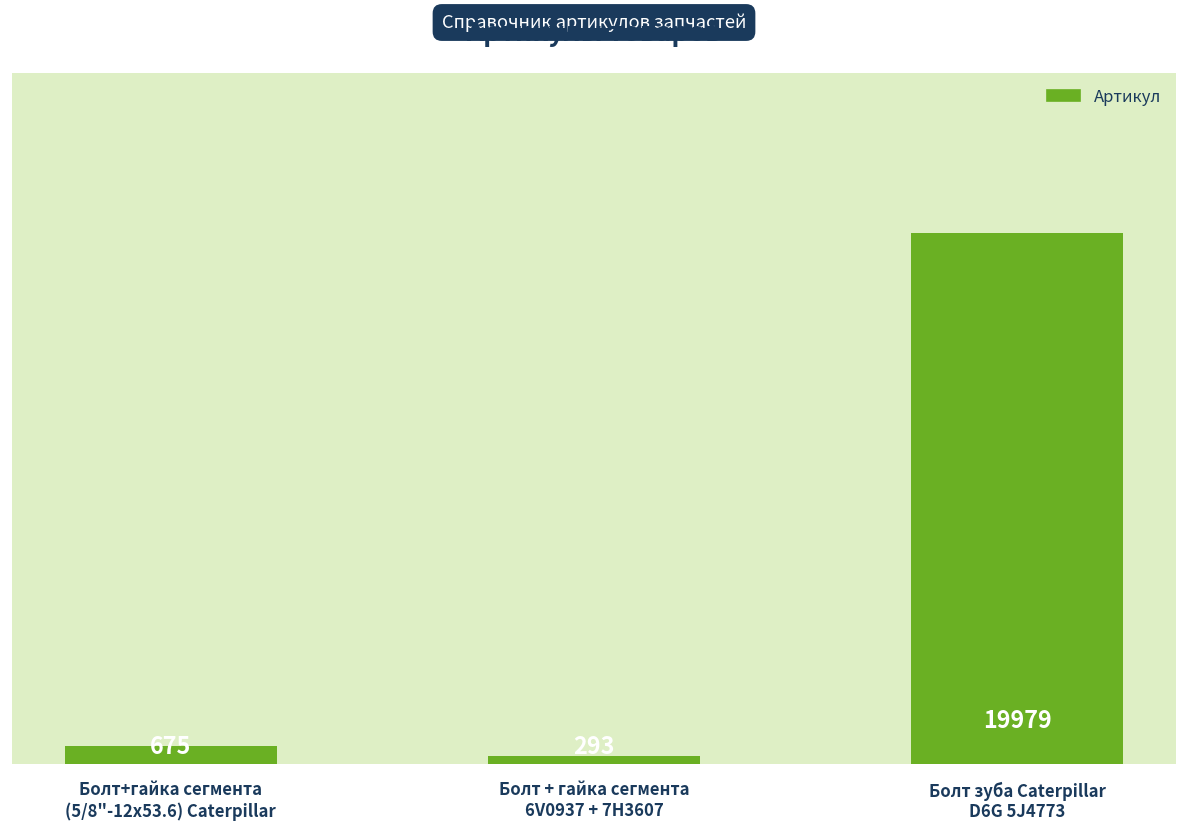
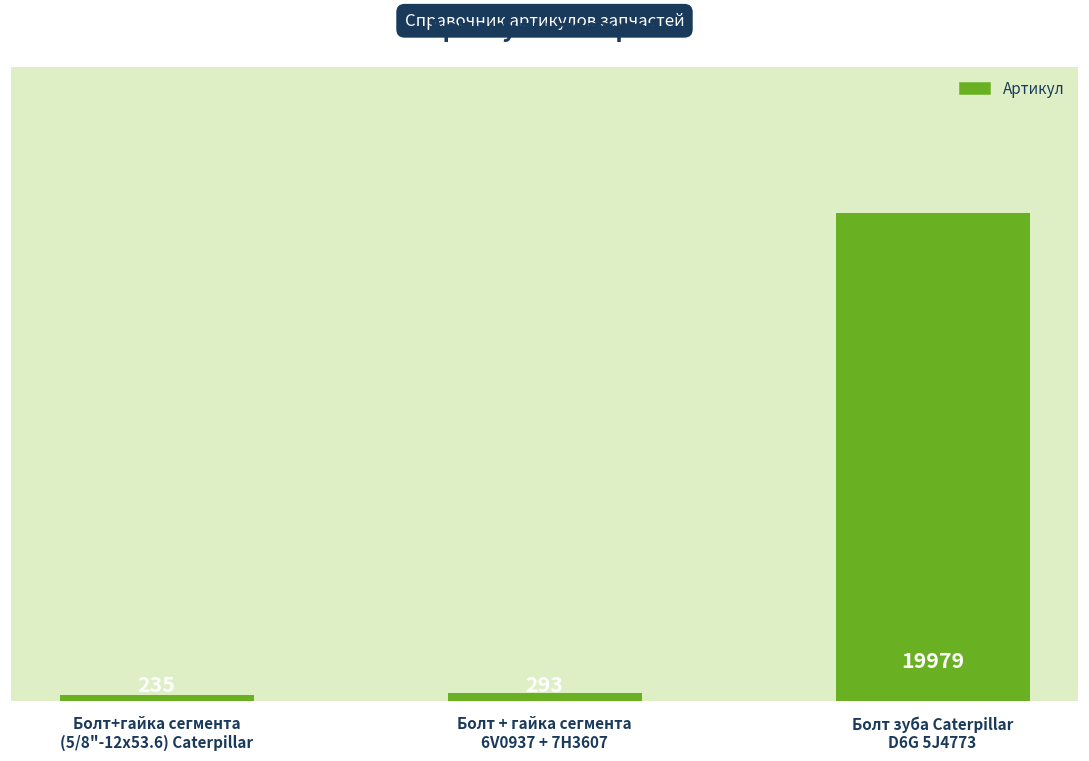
  {
-   "Болт+гайка сегмента (5/8\"-12х53.6) Caterpillar": 675,
+   "Болт+гайка сегмента (5/8\"-12х53.6) Caterpillar": 235,
    "Болт + гайка сегмента 6V0937 + 7H3607": 293,
    "Болт зуба Caterpillar D6G 5J4773": 19979
  }
